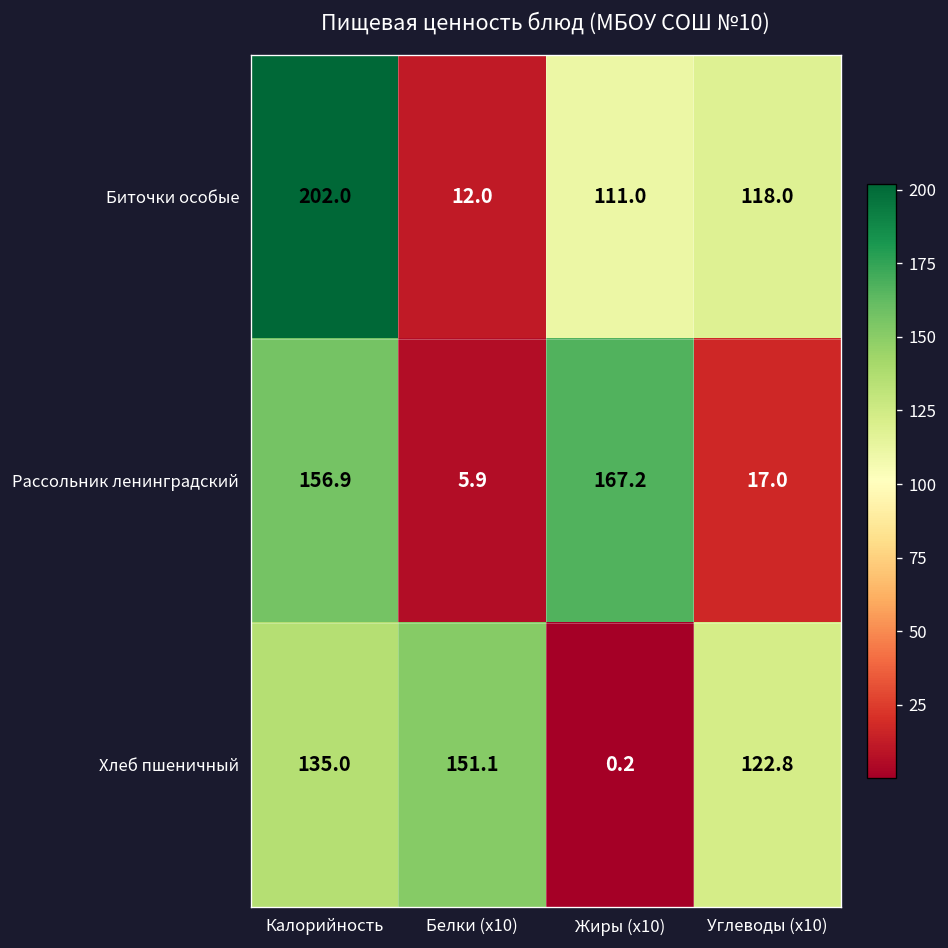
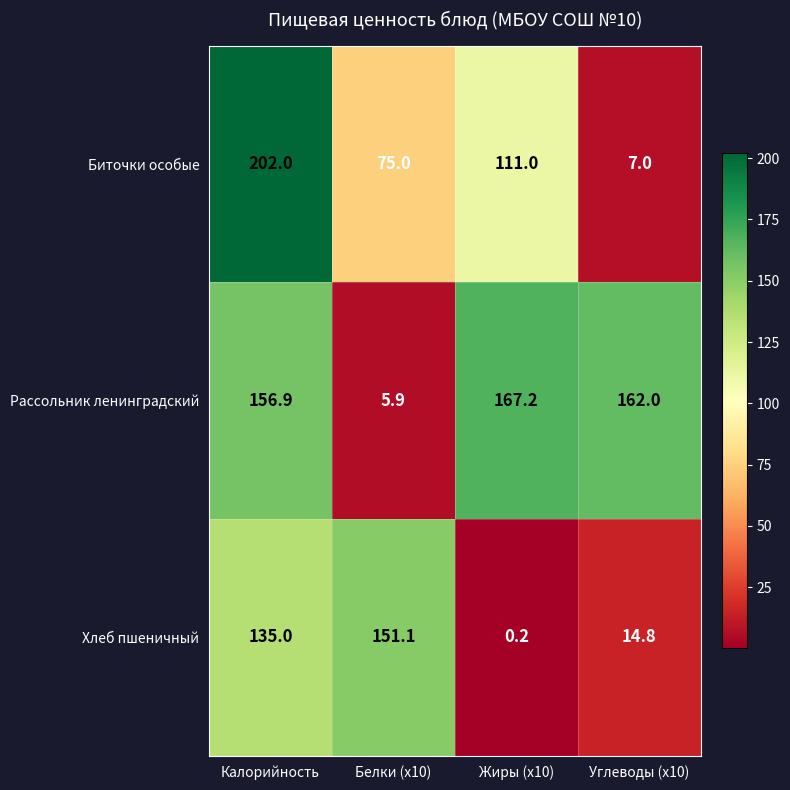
  {
    "Биточки особые": {
      "Калорийность": 202.0,
-     "Белки (x10)": 12.0,
+     "Белки (x10)": 75.0,
      "Жиры (x10)": 111.0,
-     "Углеводы (x10)": 118.0
+     "Углеводы (x10)": 7.0
    },
    "Рассольник ленинградский": {
      "Калорийность": 156.9,
      "Белки (x10)": 5.9,
      "Жиры (x10)": 167.2,
-     "Углеводы (x10)": 17.0
+     "Углеводы (x10)": 162.0
    },
    "Хлеб пшеничный": {
      "Калорийность": 135.0,
      "Белки (x10)": 151.1,
      "Жиры (x10)": 0.2,
-     "Углеводы (x10)": 122.8
+     "Углеводы (x10)": 14.8
    }
  }
